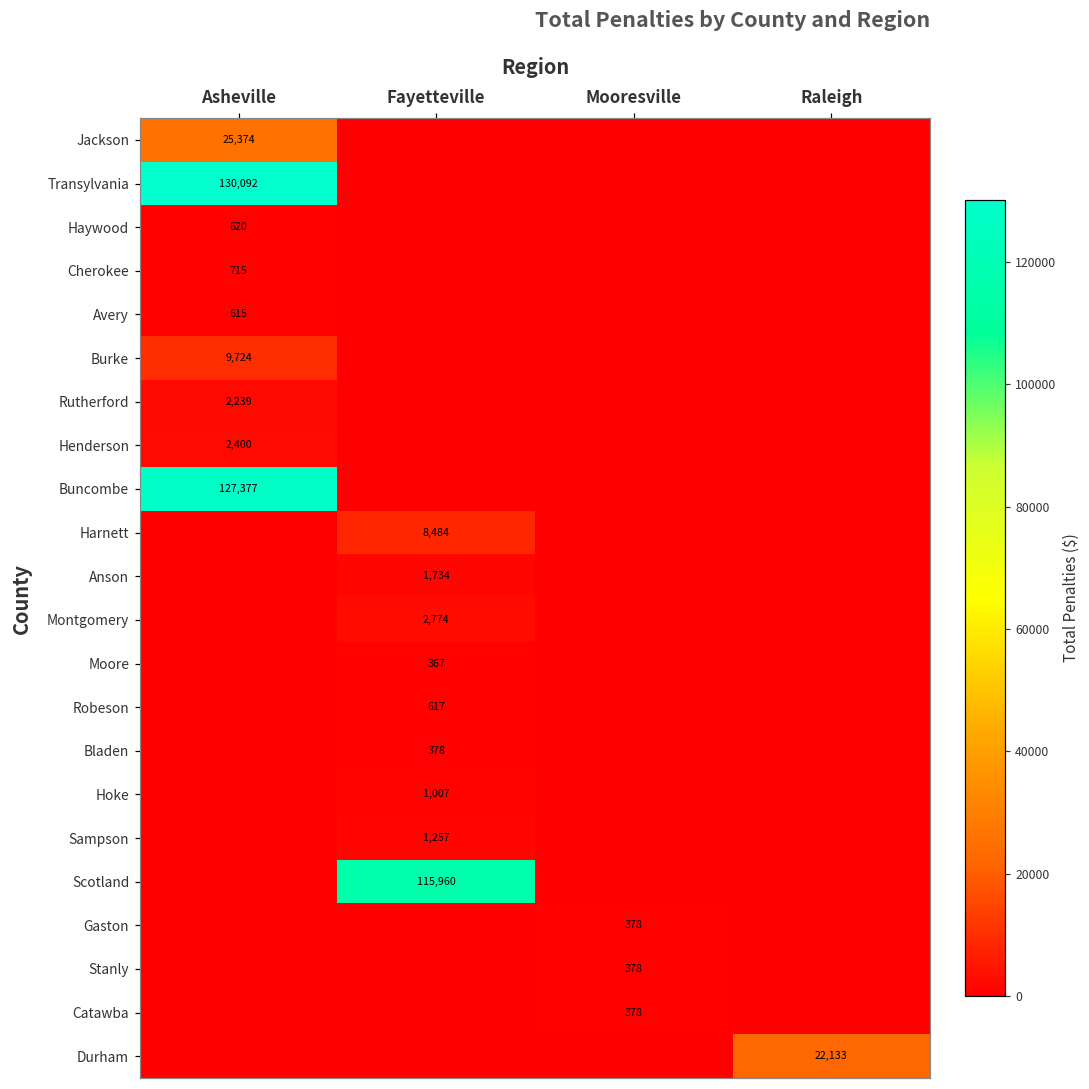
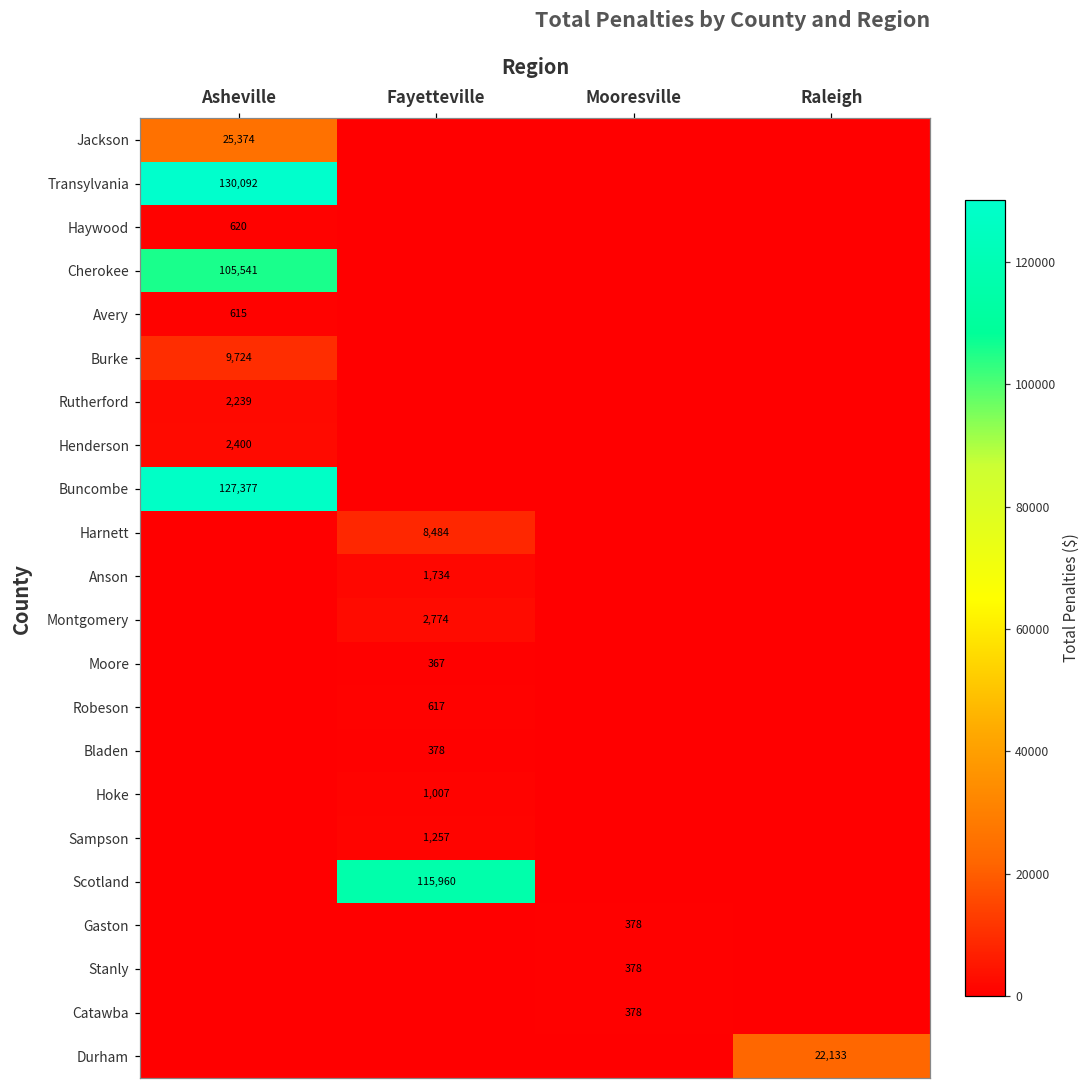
  {
    "Jackson": {
      "Asheville": "25,374"
    },
    "Transylvania": {
      "Asheville": "130,092"
    },
    "Haywood": {
      "Asheville": "620"
    },
    "Cherokee": {
-     "Asheville": "715"
+     "Asheville": "105,541"
    },
    "Avery": {
      "Asheville": "615"
    },
    "Burke": {
      "Asheville": "9,724"
    },
    "Rutherford": {
      "Asheville": "2,239"
    },
    "Henderson": {
      "Asheville": "2,400"
    },
    "Buncombe": {
      "Asheville": "127,377"
    },
    "Harnett": {
      "Fayetteville": "8,484"
    },
    "Anson": {
      "Fayetteville": "1,734"
    },
    "Montgomery": {
      "Fayetteville": "2,774"
    },
    "Moore": {
      "Fayetteville": "367"
    },
    "Robeson": {
      "Fayetteville": "617"
    },
    "Bladen": {
      "Fayetteville": "378"
    },
    "Hoke": {
      "Fayetteville": "1,007"
    },
    "Sampson": {
      "Fayetteville": "1,257"
    },
    "Scotland": {
      "Fayetteville": "115,960"
    },
    "Gaston": {
      "Mooresville": "378"
    },
    "Stanly": {
      "Mooresville": "378"
    },
    "Catawba": {
      "Mooresville": "378"
    },
    "Durham": {
      "Raleigh": "22,133"
    }
  }
